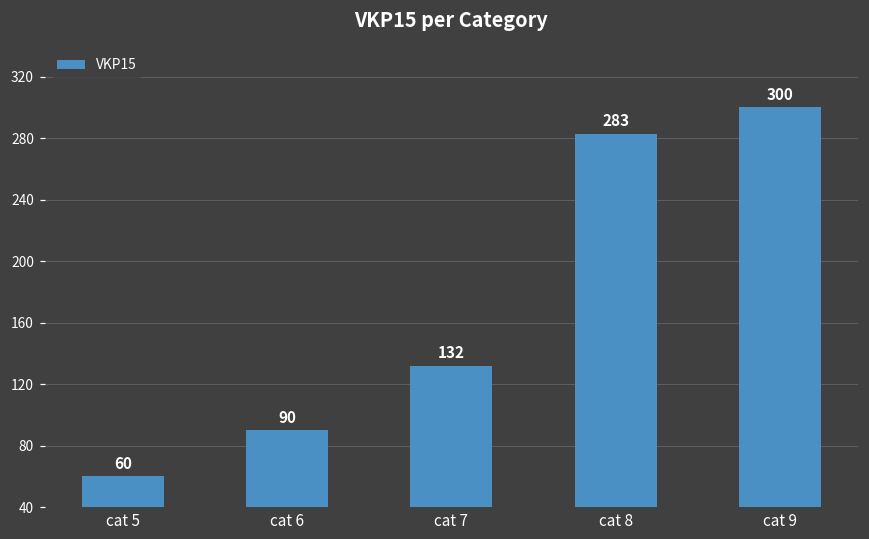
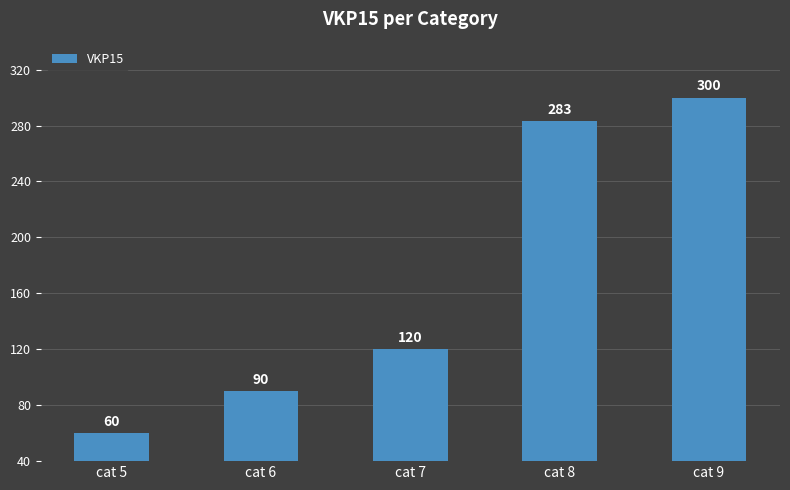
  {
    "cat 5": 60,
    "cat 6": 90,
-   "cat 7": 132,
+   "cat 7": 120,
    "cat 8": 283,
    "cat 9": 300
  }
